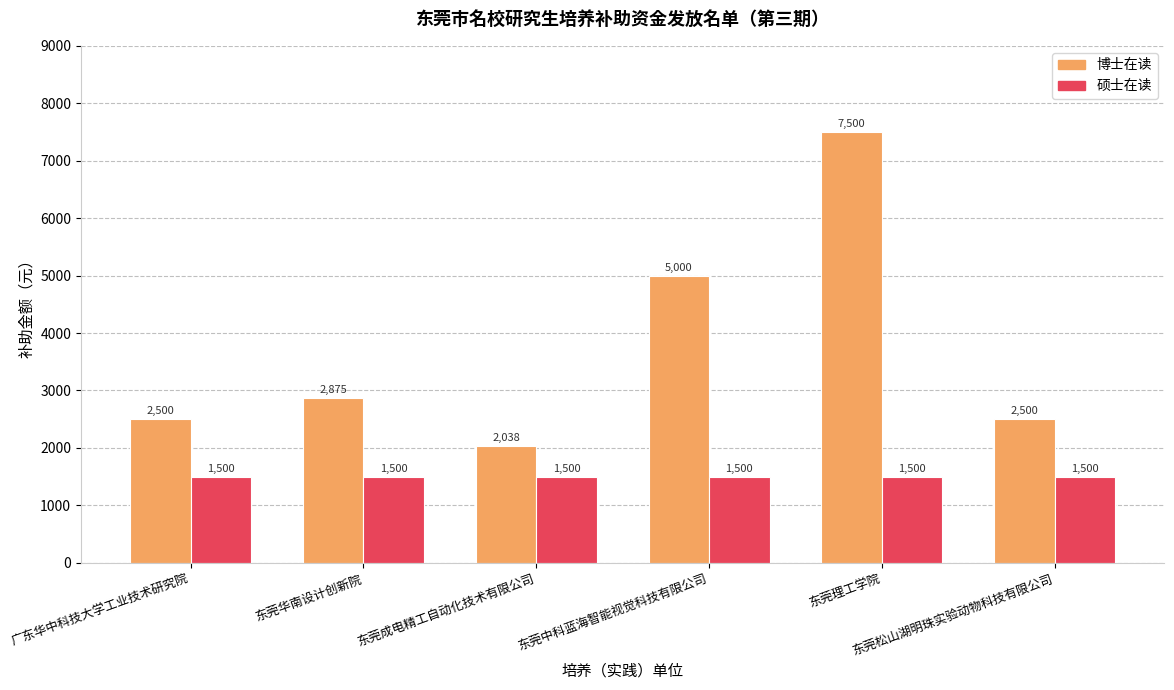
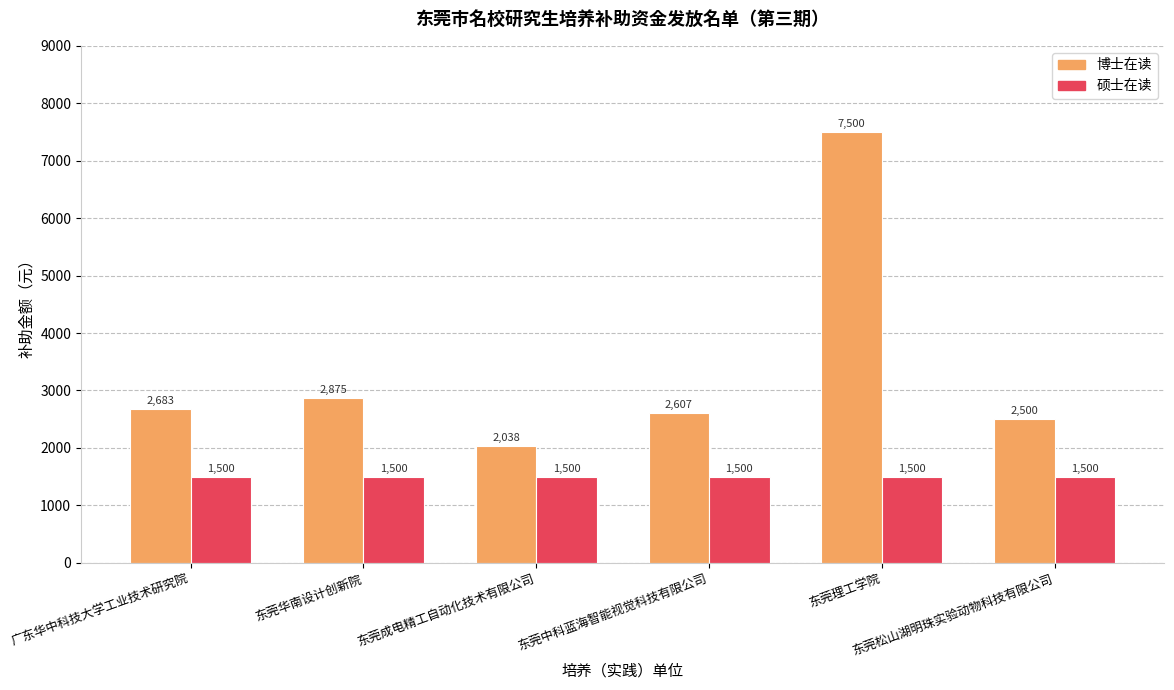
  {
    "博士在读": {
-     "广东华中科技大学工业技术研究院": "2,500",
+     "广东华中科技大学工业技术研究院": "2,683",
      "东莞华南设计创新院": "2,875",
      "东莞成电精工自动化技术有限公司": "2,038",
-     "东莞中科蓝海智能视觉科技有限公司": "5,000",
+     "东莞中科蓝海智能视觉科技有限公司": "2,607",
      "东莞理工学院": "7,500",
      "东莞松山湖明珠实验动物科技有限公司": "2,500"
    },
    "硕士在读": {
      "广东华中科技大学工业技术研究院": "1,500",
      "东莞华南设计创新院": "1,500",
      "东莞成电精工自动化技术有限公司": "1,500",
      "东莞中科蓝海智能视觉科技有限公司": "1,500",
      "东莞理工学院": "1,500",
      "东莞松山湖明珠实验动物科技有限公司": "1,500"
    }
  }
